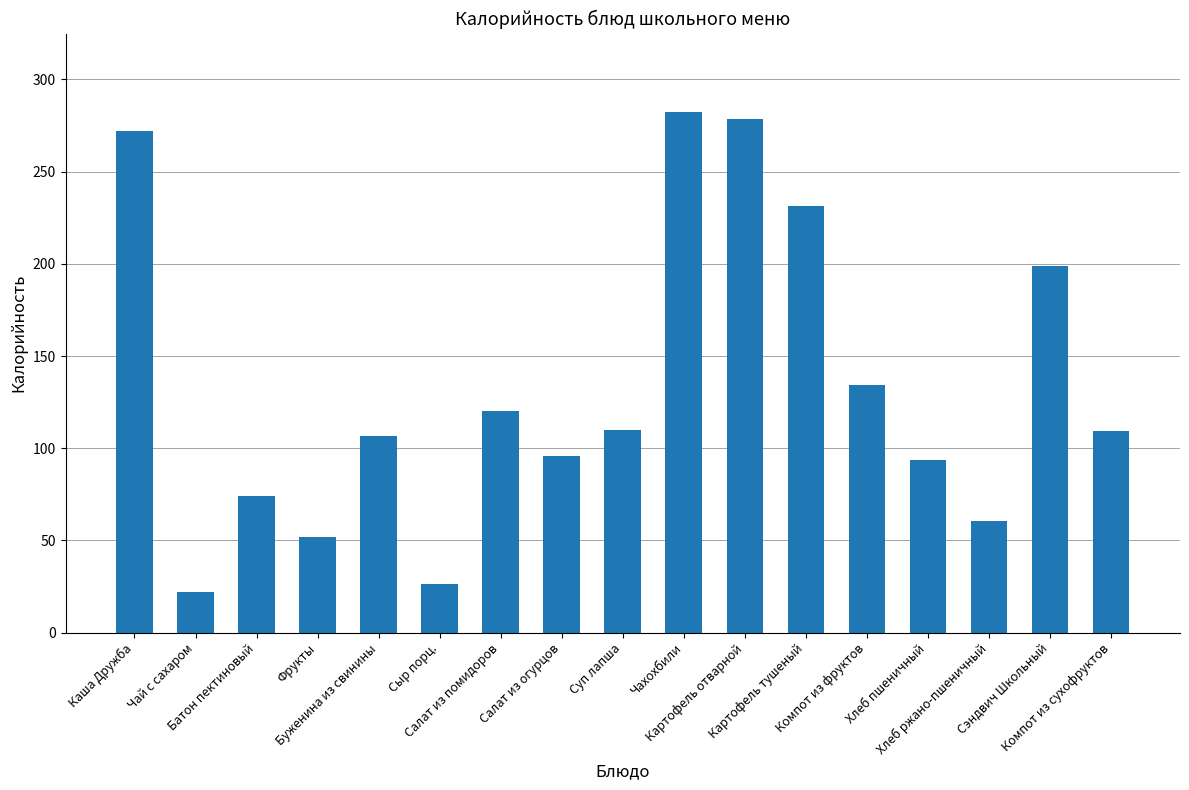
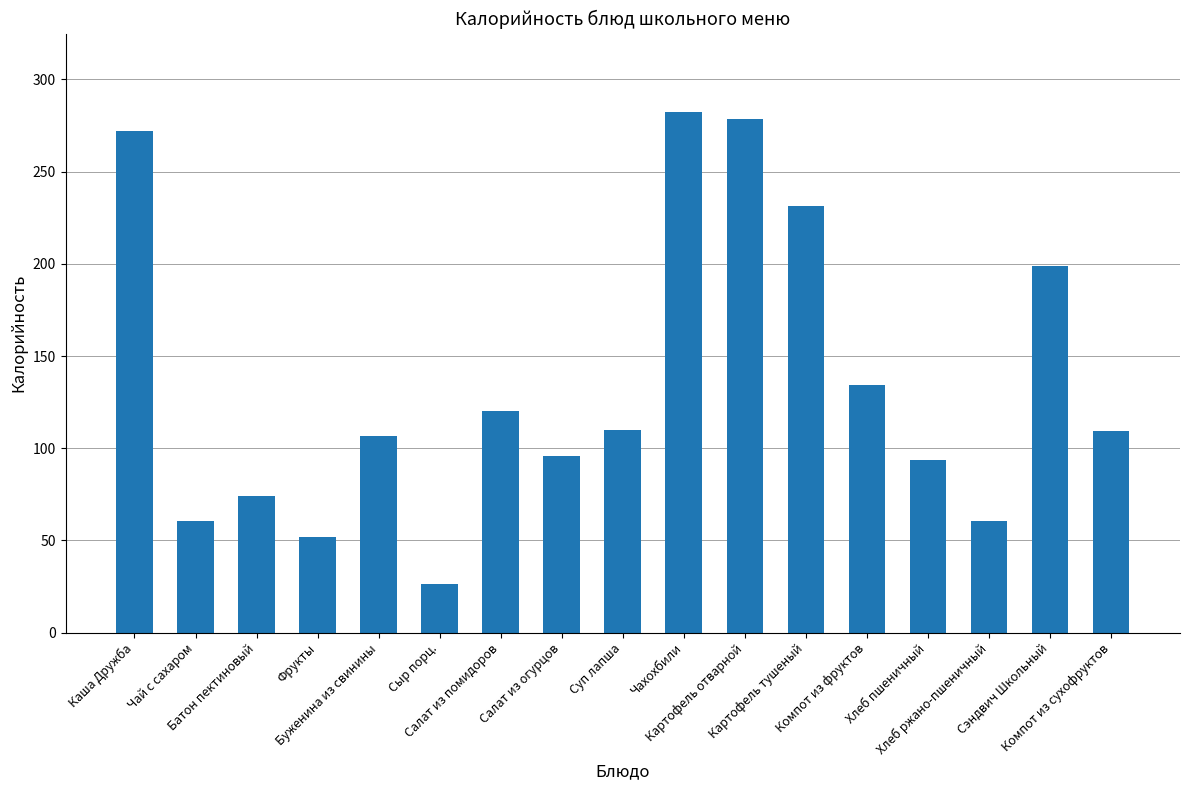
  {
    "Каша Дружба": 272,
-   "Чай с сахаром": 22,
+   "Чай с сахаром": 61,
    "Батон пектиновый": 74,
    "Фрукты": 52,
    "Буженина из свинины": 107,
    "Сыр порц.": 26,
    "Салат из помидоров": 120,
    "Салат из огурцов": 96,
    "Суп лапша": 110,
    "Чахохбили": 282,
    "Картофель отварной": 279,
    "Картофель тушеный": 231,
    "Компот из фруктов": 134,
    "Хлеб пшеничный": 94,
    "Хлеб ржано-пшеничный": 61,
    "Сэндвич Школьный": 199,
    "Компот из сухофруктов": 109
  }
